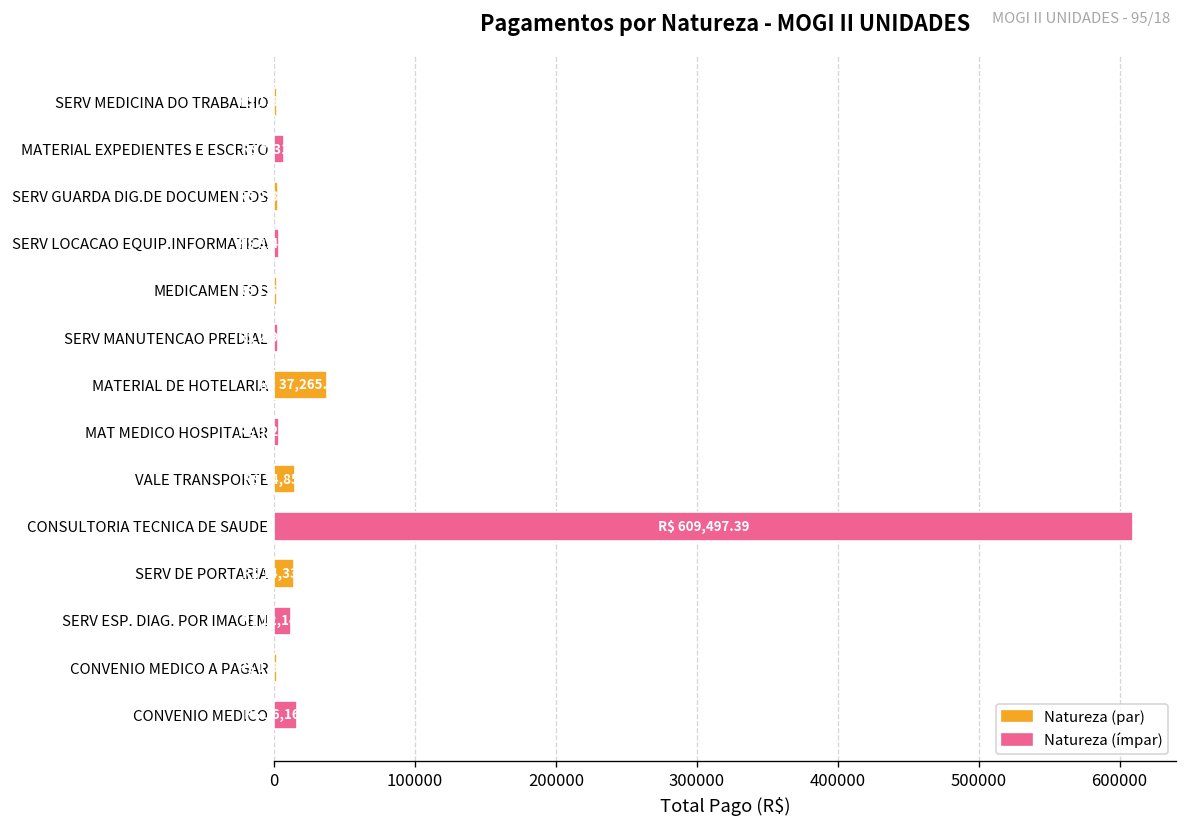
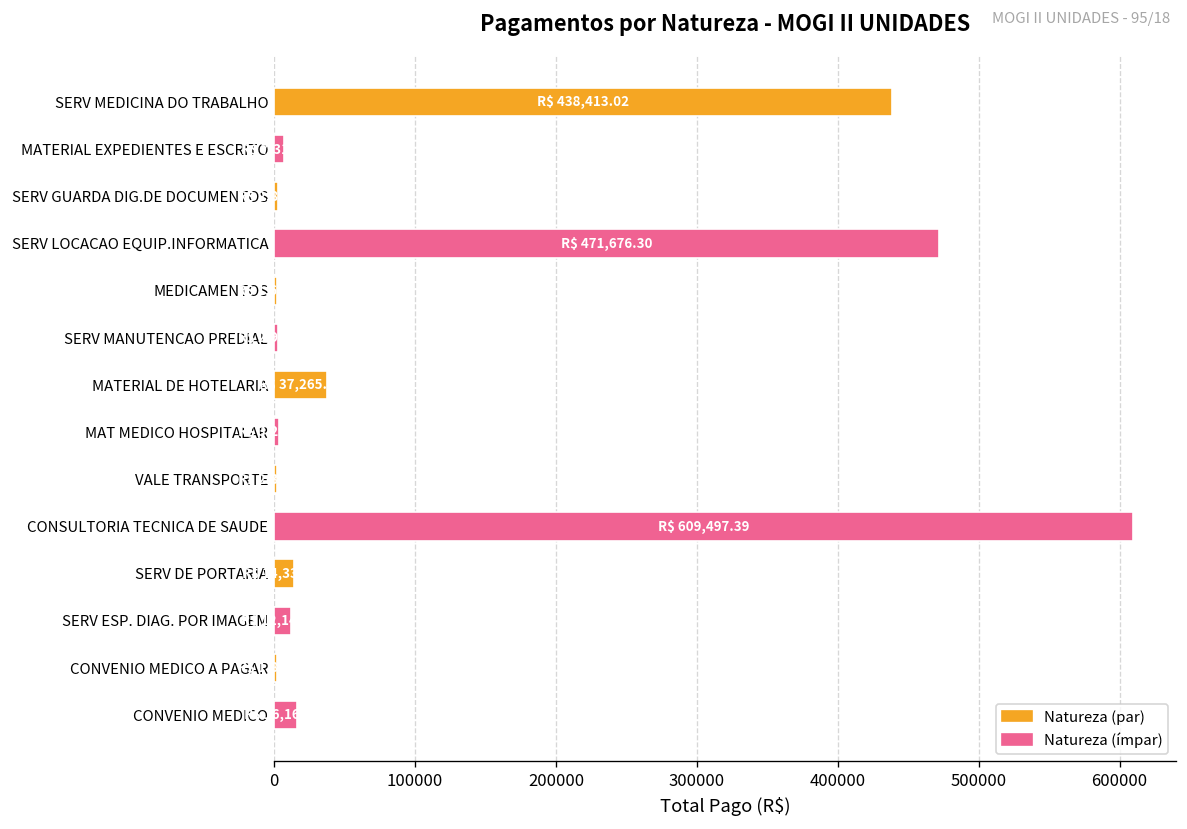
  {
-   "SERV MEDICINA DO TRABALHO": 2000,
+   "SERV MEDICINA DO TRABALHO": 438000,
    "MATERIAL EXPEDIENTES E ESCRITO": 7000,
    "SERV GUARDA DIG.DE DOCUMENTOS": 3000,
-   "SERV LOCACAO EQUIP.INFORMATICA": 3000,
+   "SERV LOCACAO EQUIP.INFORMATICA": 472000,
    "SERV MANUTENCAO PREDIAL": 3000,
    "MAT MEDICO HOSPITALAR": 3000,
-   "VALE TRANSPORTE": 15000,
+   "VALE TRANSPORTE": 2000,
    "SERV DE PORTARIA": 14000,
    "SERV ESP. DIAG. POR IMAGEM": 12000,
    "CONVENIO MEDICO": 16000
  }
